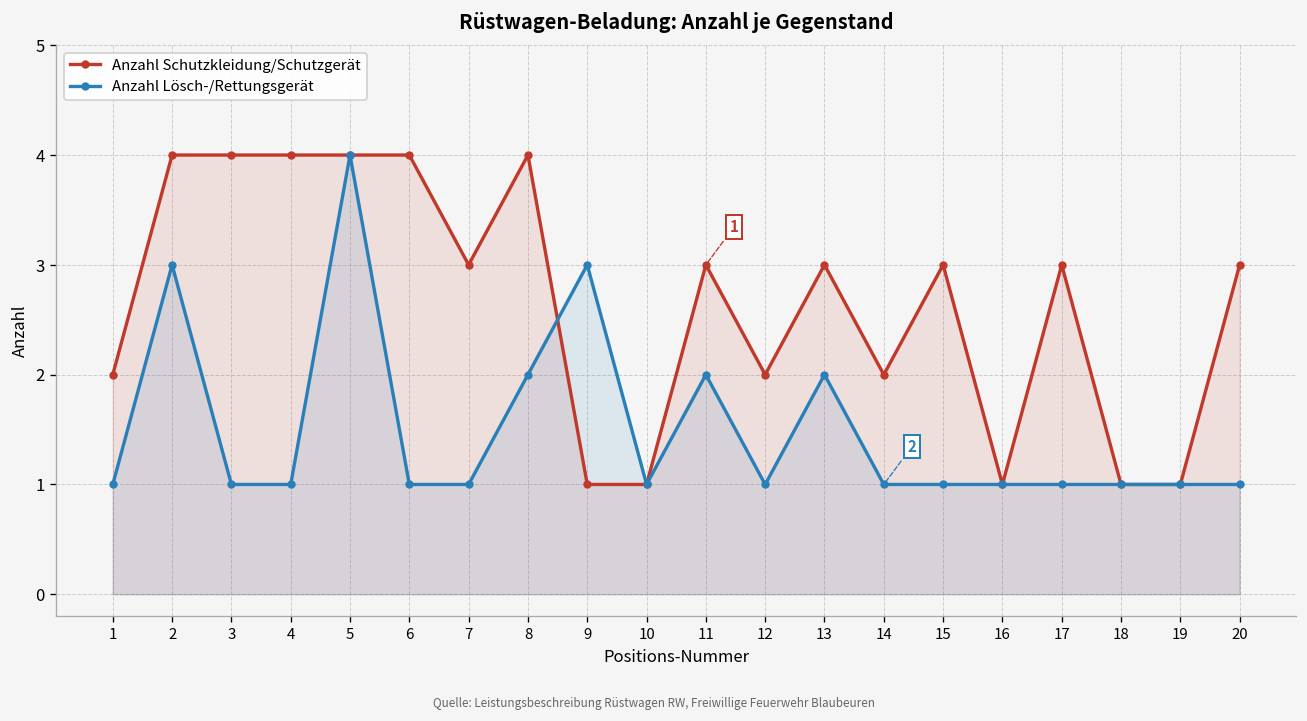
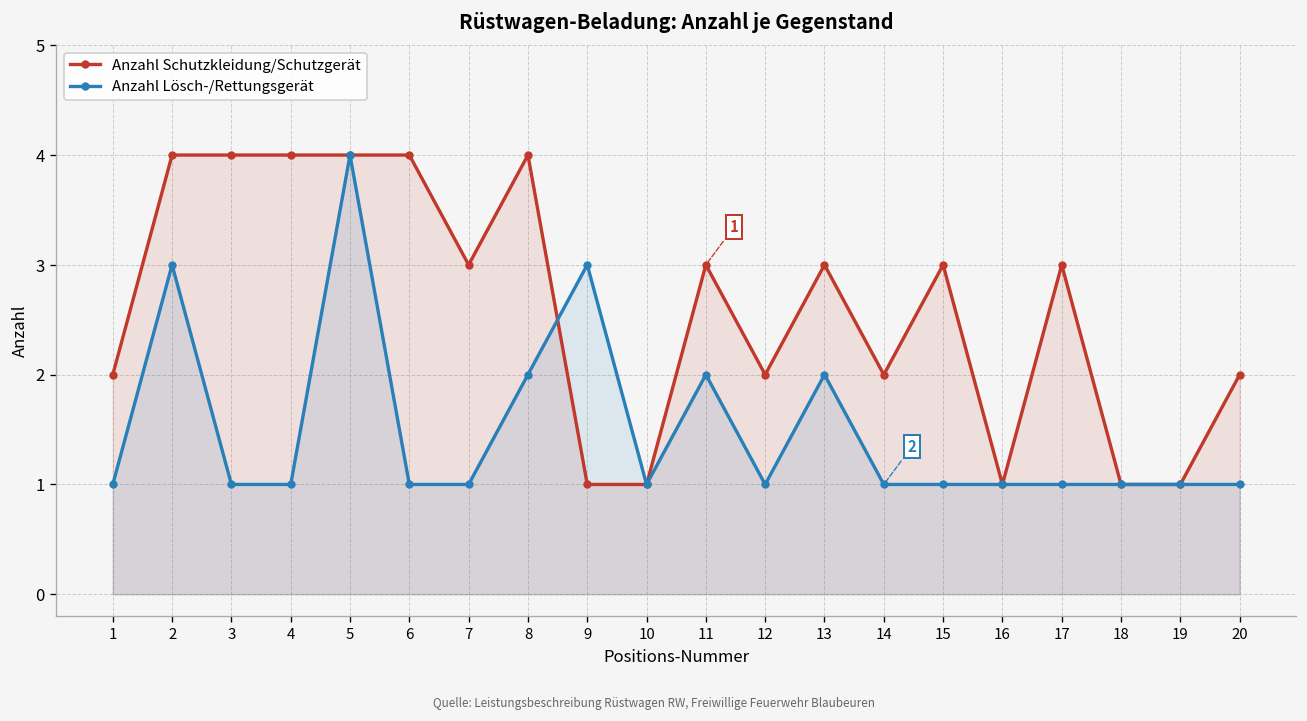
  {
    "Anzahl Schutzkleidung/Schutzgerät": {
      "1": 2,
      "2": 4,
      "3": 4,
      "4": 4,
      "6": 4,
      "7": 3,
      "8": 4,
      "9": 1,
      "12": 2,
      "13": 3,
      "14": 2,
      "15": 3,
      "17": 3,
-     "20": 3
+     "20": 2
    },
    "Anzahl Lösch-/Rettungsgerät": {
      "1": 1,
      "2": 3,
      "3": 1,
      "4": 1,
      "6": 1,
      "7": 1,
      "8": 2,
      "9": 3,
      "11": 2,
      "12": 1,
      "13": 2,
      "15": 1,
      "17": 1,
      "20": 1
    }
  }
